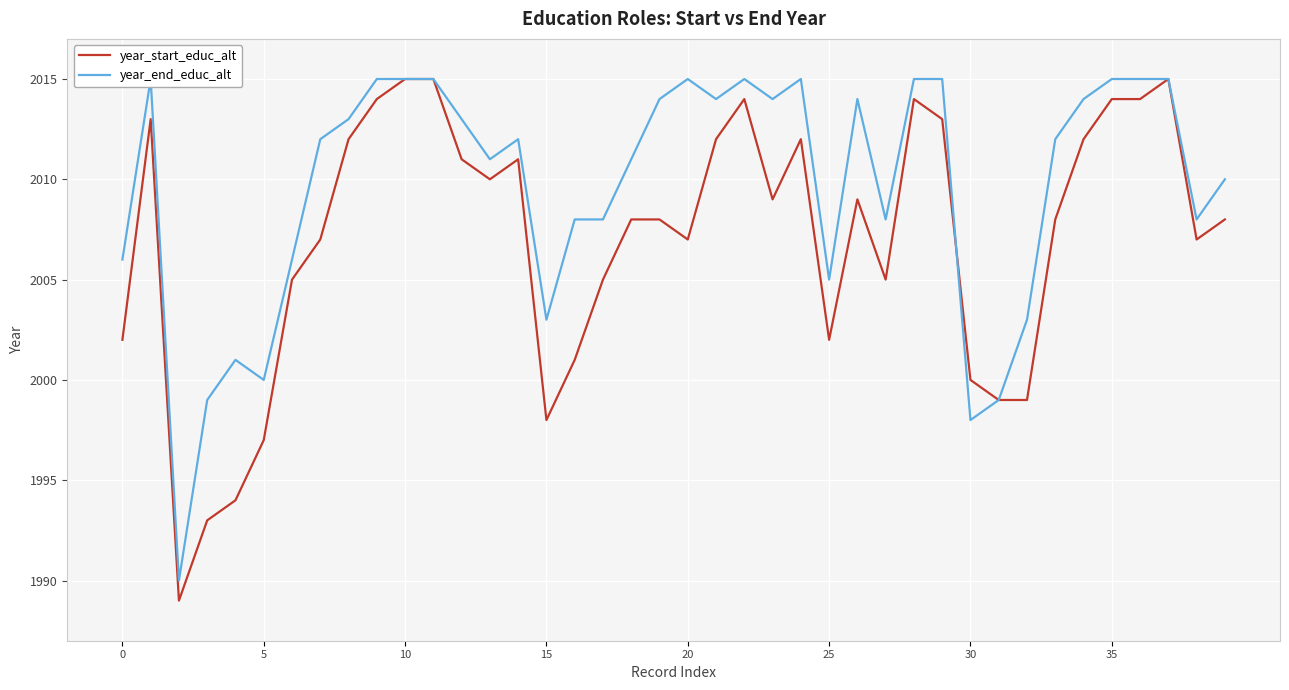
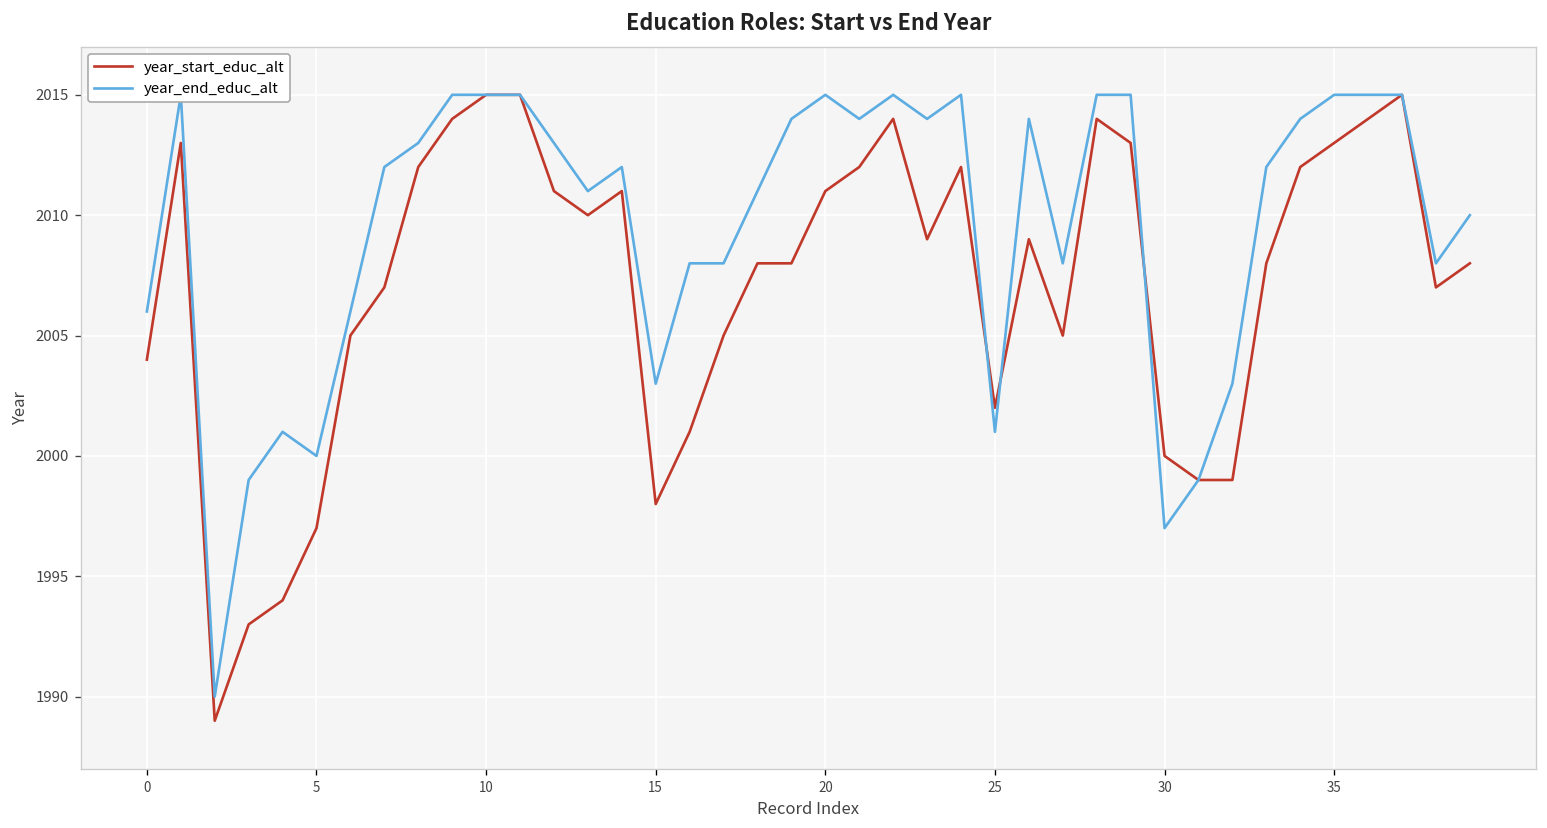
  {
    "year_start_educ_alt": {
-     "0": 2002,
+     "0": 2004,
      "5": 1997,
      "15": 1998,
-     "20": 2007,
+     "20": 2011,
      "25": 2002,
      "30": 2000,
-     "35": 2014
+     "35": 2013
    },
    "year_end_educ_alt": {
      "0": 2006,
      "5": 2000,
      "15": 2003,
      "20": 2015,
-     "25": 2005,
-     "30": 1998,
+     "25": 2001,
+     "30": 1997,
      "35": 2015
    }
  }
